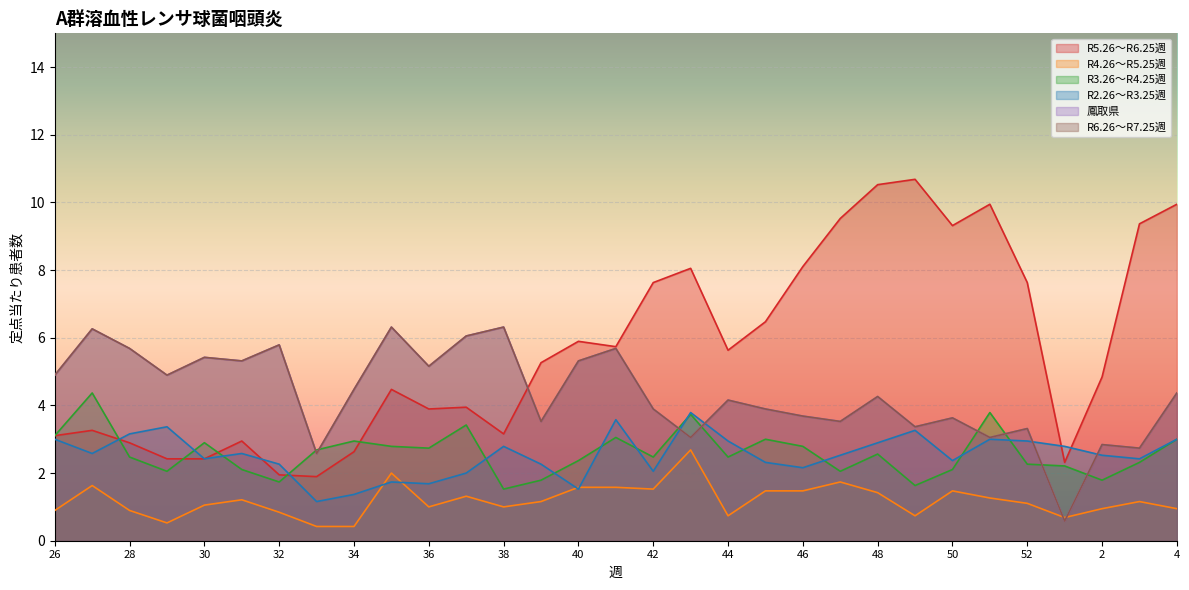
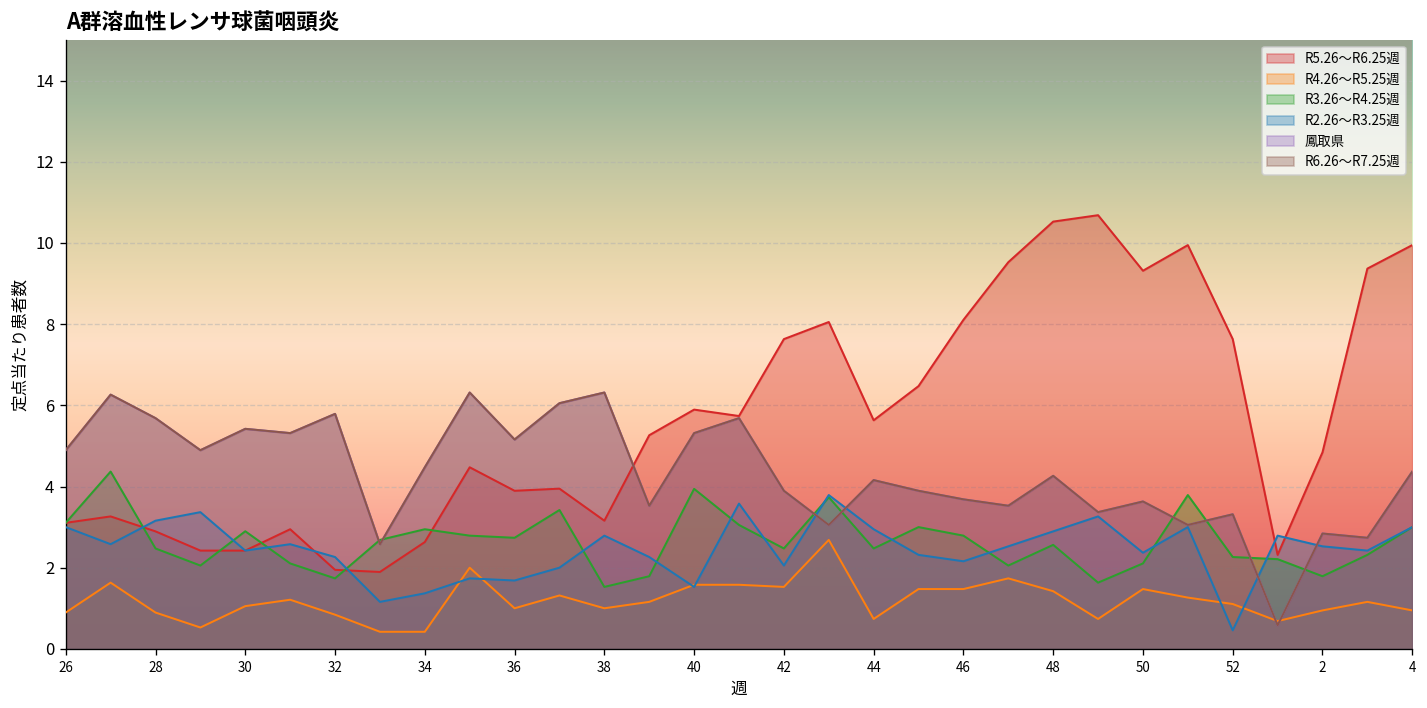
  {
    "R3.26〜R4.25週": {
      "28": 2.5,
      "30": 2.9,
      "32": 1.7,
      "34": 2.9,
      "36": 2.7,
      "38": 1.5,
-     "40": 2.4,
+     "40": 3.9,
      "42": 2.5,
      "44": 2.5,
      "46": 2.8,
      "48": 2.6,
      "50": 2.1,
      "52": 2.3,
      "2": 1.8
    },
    "R2.26〜R3.25週": {
      "26": 3.0,
      "28": 3.2,
      "32": 2.3,
      "34": 1.4,
      "36": 1.7,
      "38": 2.8,
      "42": 2.1,
      "44": 2.9,
      "46": 2.2,
      "48": 2.9,
      "50": 2.4,
-     "52": 2.9,
+     "52": 0.5,
      "2": 2.5
    }
  }
